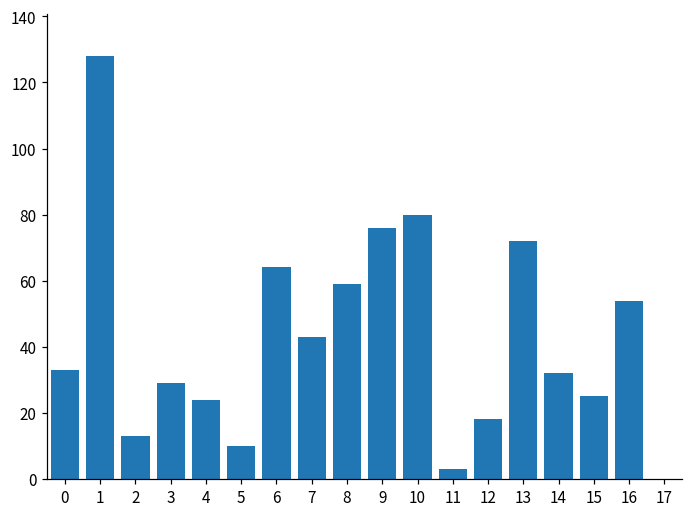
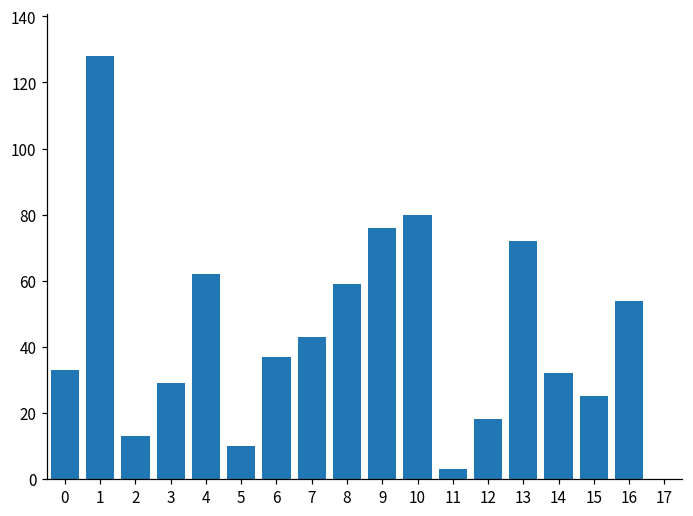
  {
    "0": 33,
    "1": 128,
    "2": 13,
    "3": 29,
-   "4": 24,
+   "4": 62,
    "5": 10,
-   "6": 64,
+   "6": 37,
    "7": 43,
    "8": 59,
    "9": 76,
    "10": 80,
    "11": 3,
    "12": 18,
    "13": 72,
    "14": 32,
    "15": 25,
    "16": 54,
    "17": 0
  }
